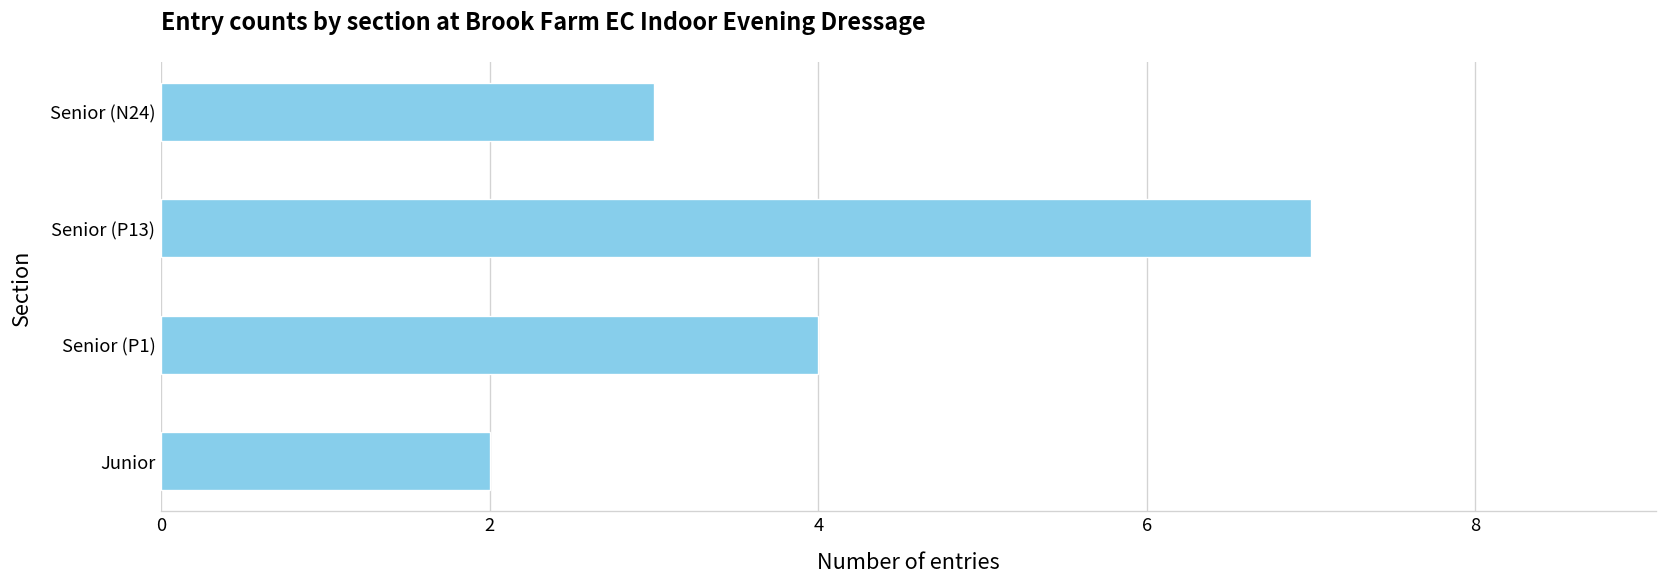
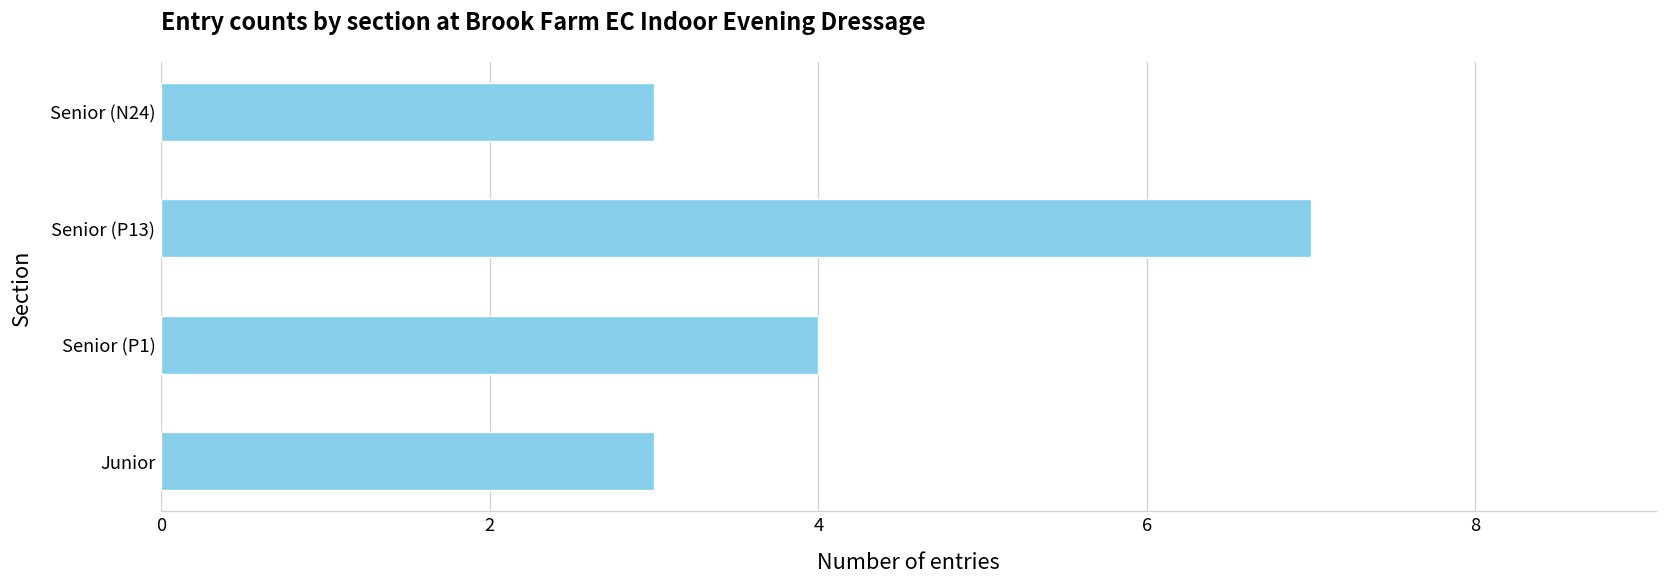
  {
    "Senior (N24)": 3,
    "Senior (P13)": 7,
    "Senior (P1)": 4,
-   "Junior": 2
+   "Junior": 3
  }
